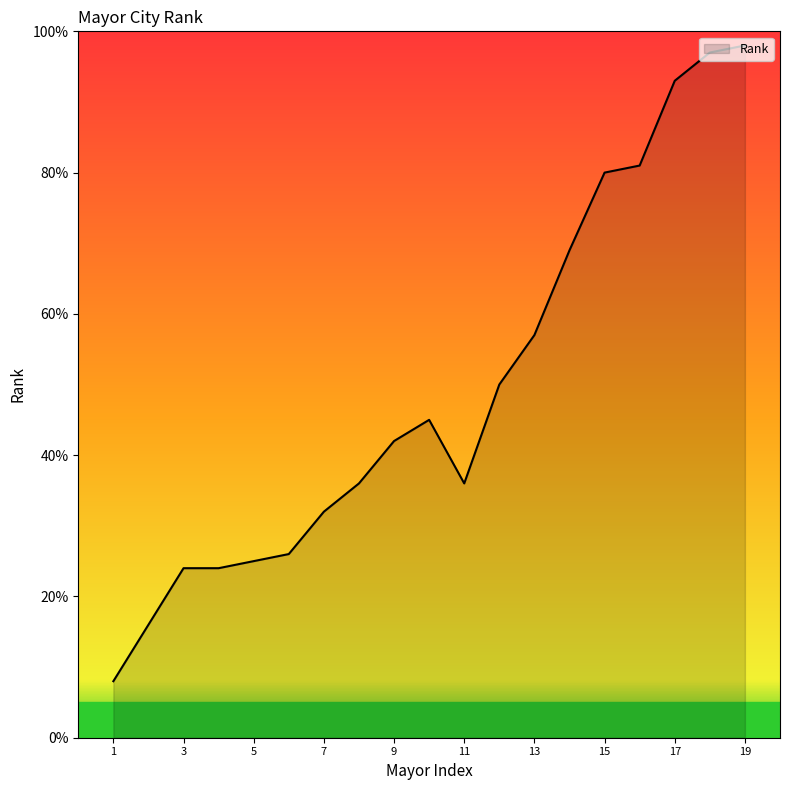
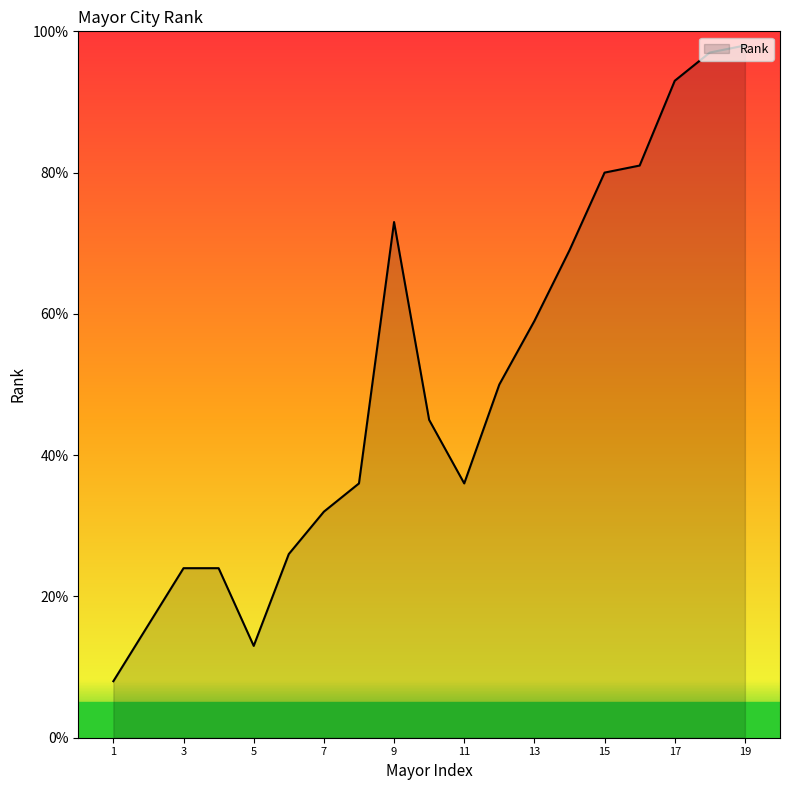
  {
    "1": "8%",
    "3": "24%",
-   "5": "25%",
+   "5": "13%",
    "7": "32%",
-   "9": "42%",
+   "9": "73%",
    "11": "36%",
-   "13": "57%",
+   "13": "59%",
    "15": "80%",
    "17": "93%"
  }
